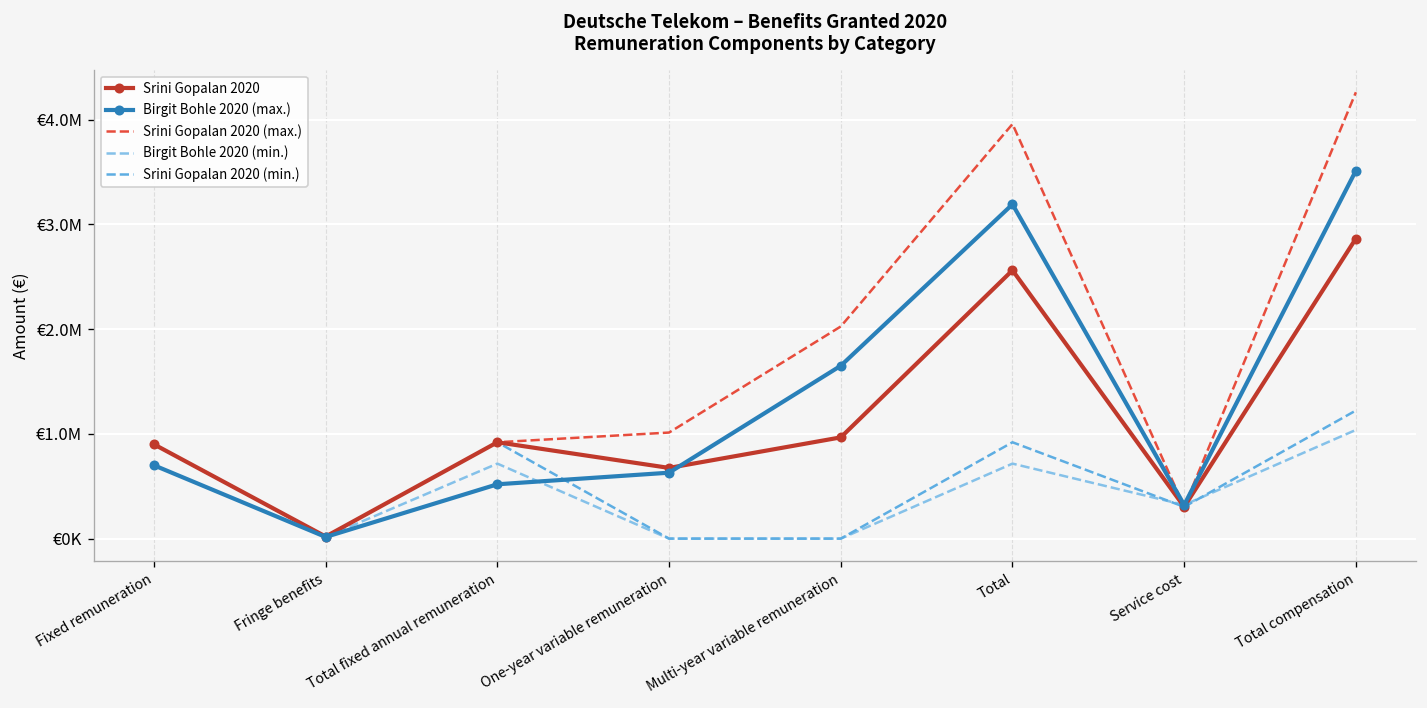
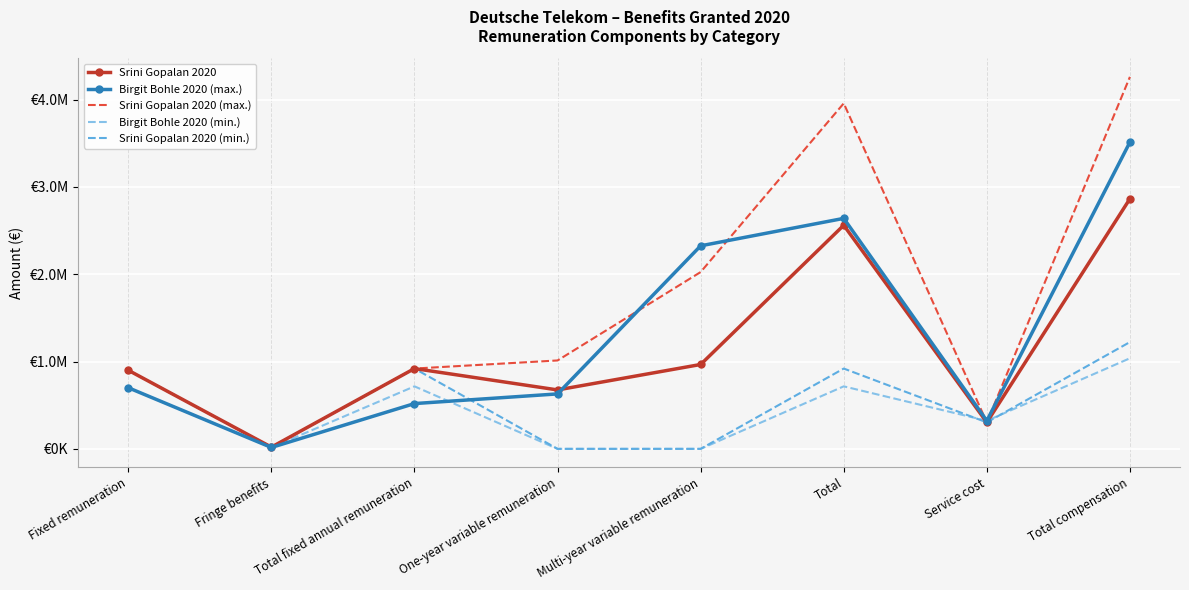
  {
    "Birgit Bohle 2020 (max.)": {
      "Total fixed annual remuneration": "€500000",
      "One-year variable remuneration": "€600000",
-     "Multi-year variable remuneration": "€1700000",
-     "Total": "€3200000",
+     "Multi-year variable remuneration": "€2300000",
+     "Total": "€2600000",
      "Total compensation": "€3500000"
    }
  }
